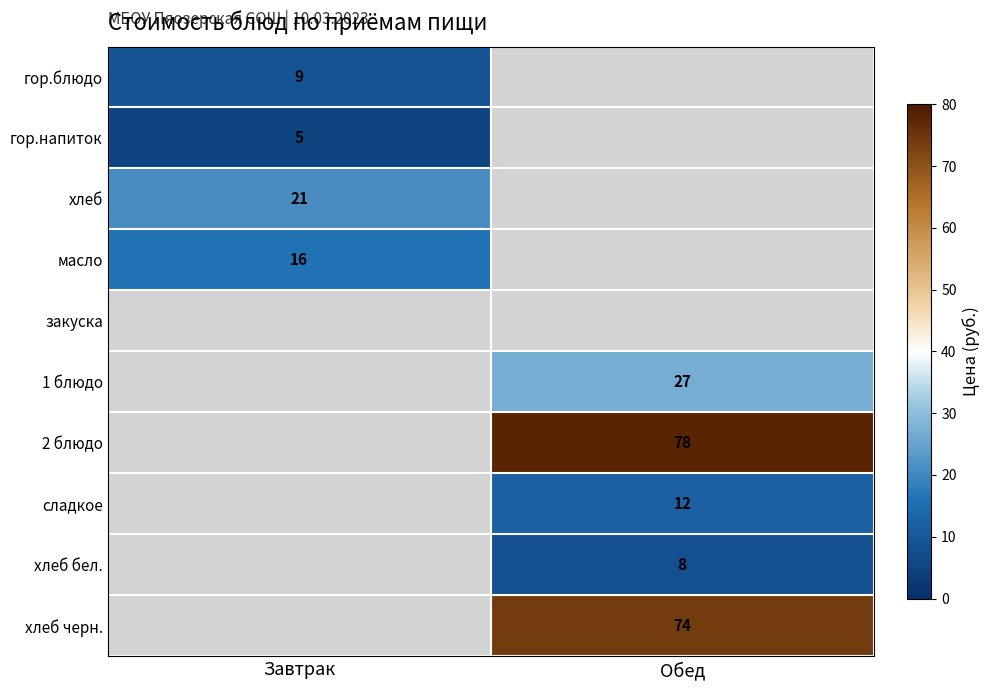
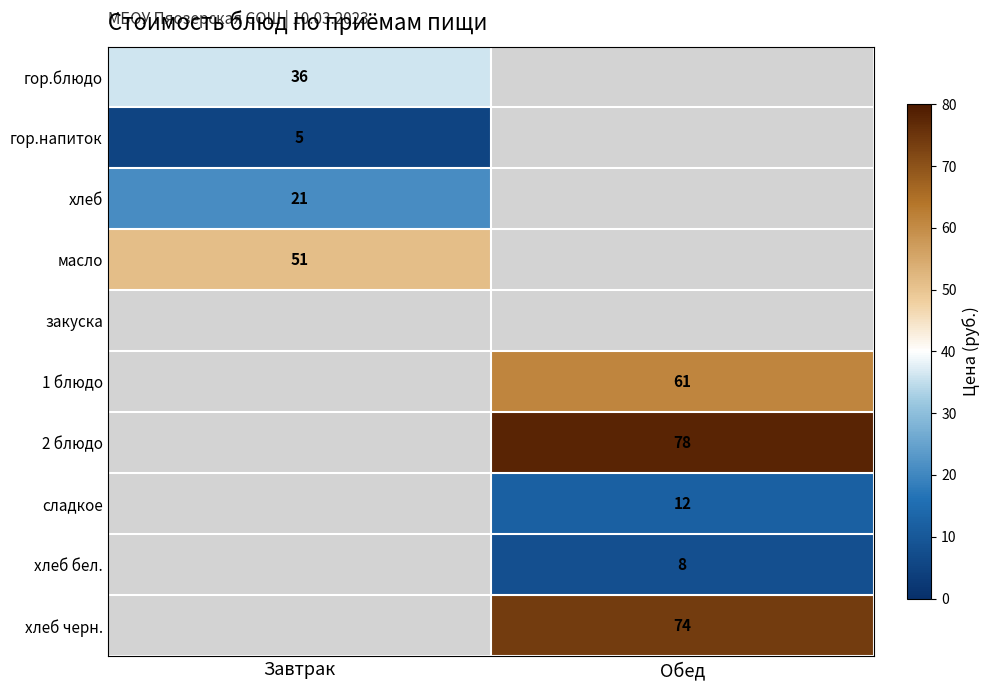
  {
    "гор.блюдо": {
-     "Завтрак": 9
+     "Завтрак": 36
    },
    "гор.напиток": {
      "Завтрак": 5
    },
    "хлеб": {
      "Завтрак": 21
    },
    "масло": {
-     "Завтрак": 16
+     "Завтрак": 51
    },
    "1 блюдо": {
-     "Обед": 27
+     "Обед": 61
    },
    "2 блюдо": {
      "Обед": 78
    },
    "сладкое": {
      "Обед": 12
    },
    "хлеб бел.": {
      "Обед": 8
    },
    "хлеб черн.": {
      "Обед": 74
    }
  }
